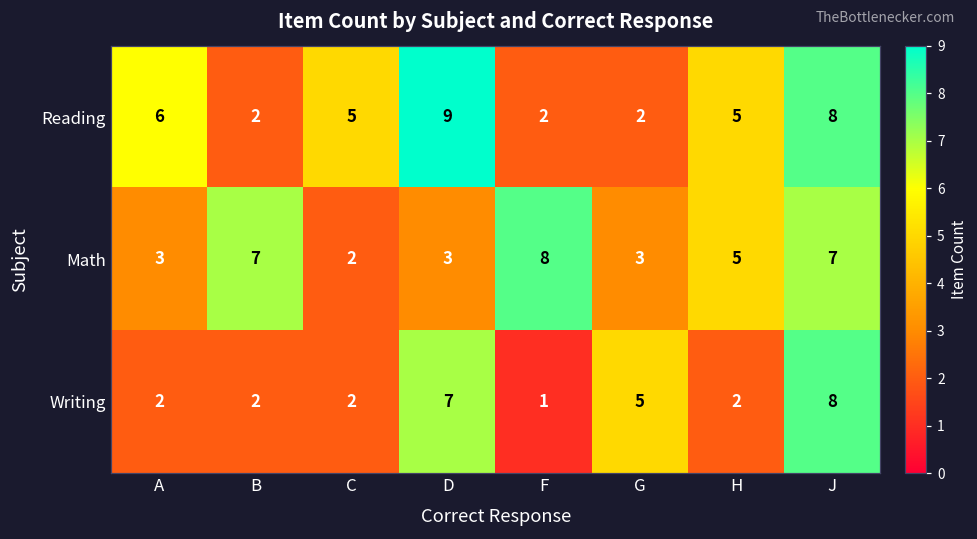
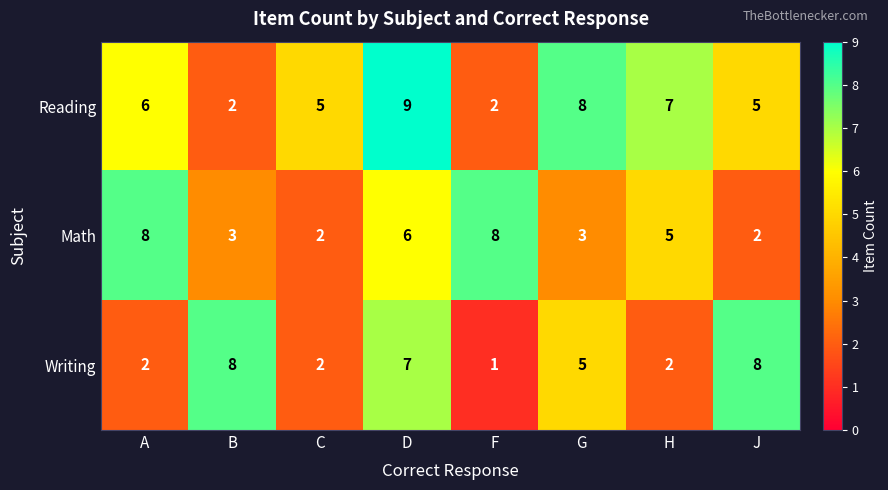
  {
    "Reading": {
      "A": 6,
      "B": 2,
      "C": 5,
      "D": 9,
      "F": 2,
-     "G": 2,
-     "H": 5,
-     "J": 8
+     "G": 8,
+     "H": 7,
+     "J": 5
    },
    "Math": {
-     "A": 3,
-     "B": 7,
+     "A": 8,
+     "B": 3,
      "C": 2,
-     "D": 3,
+     "D": 6,
      "F": 8,
      "G": 3,
      "H": 5,
-     "J": 7
+     "J": 2
    },
    "Writing": {
      "A": 2,
-     "B": 2,
+     "B": 8,
      "C": 2,
      "D": 7,
      "F": 1,
      "G": 5,
      "H": 2,
      "J": 8
    }
  }
